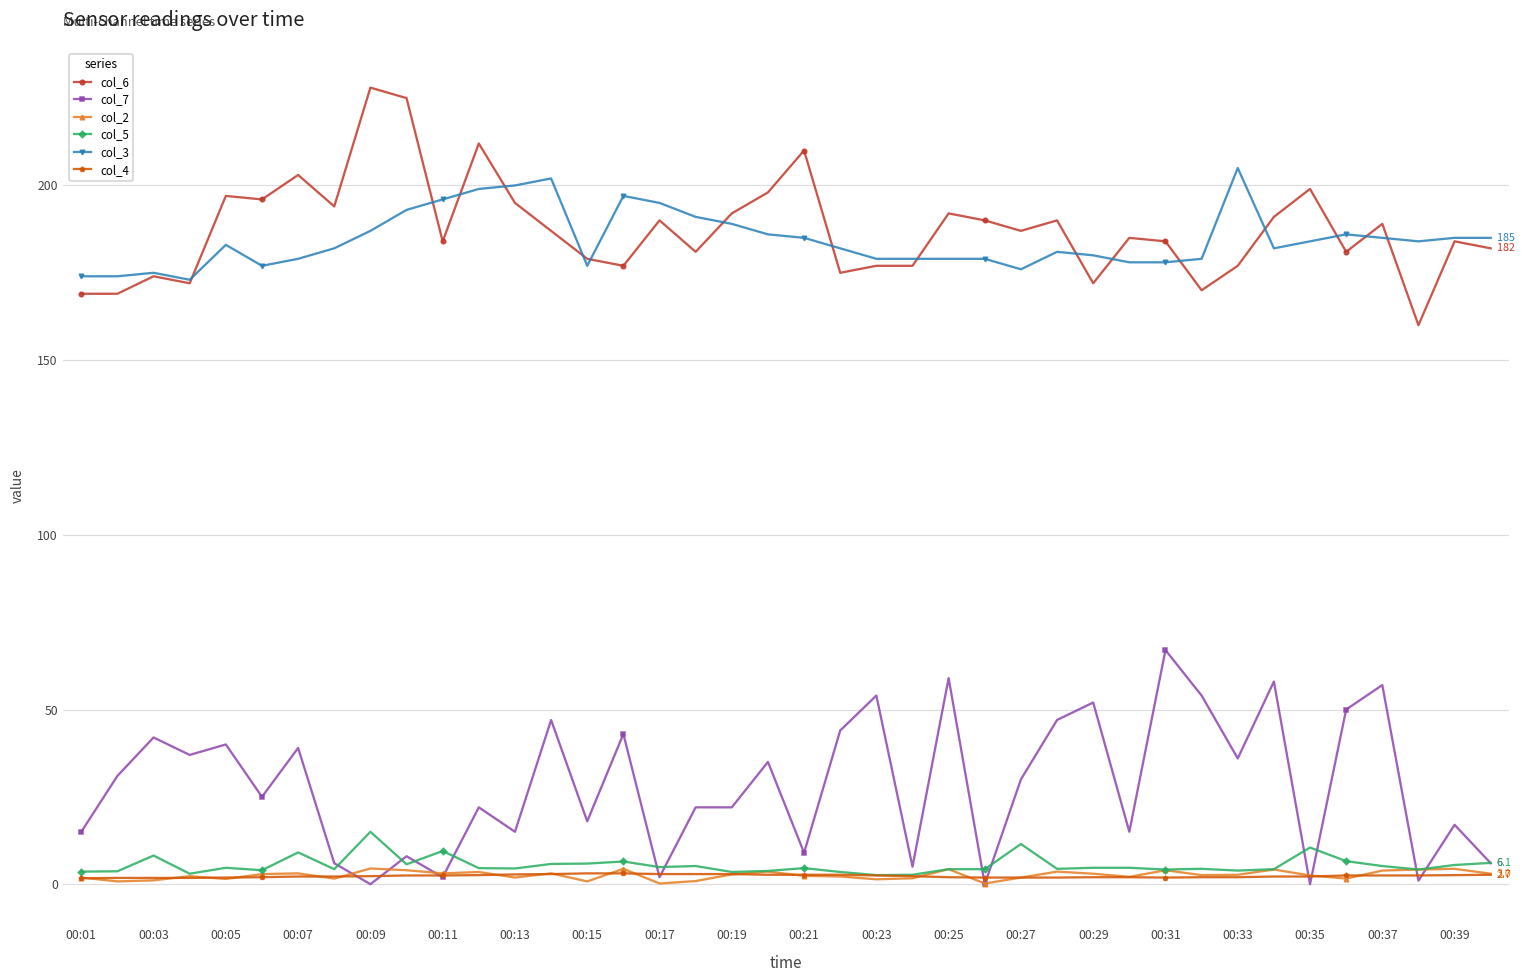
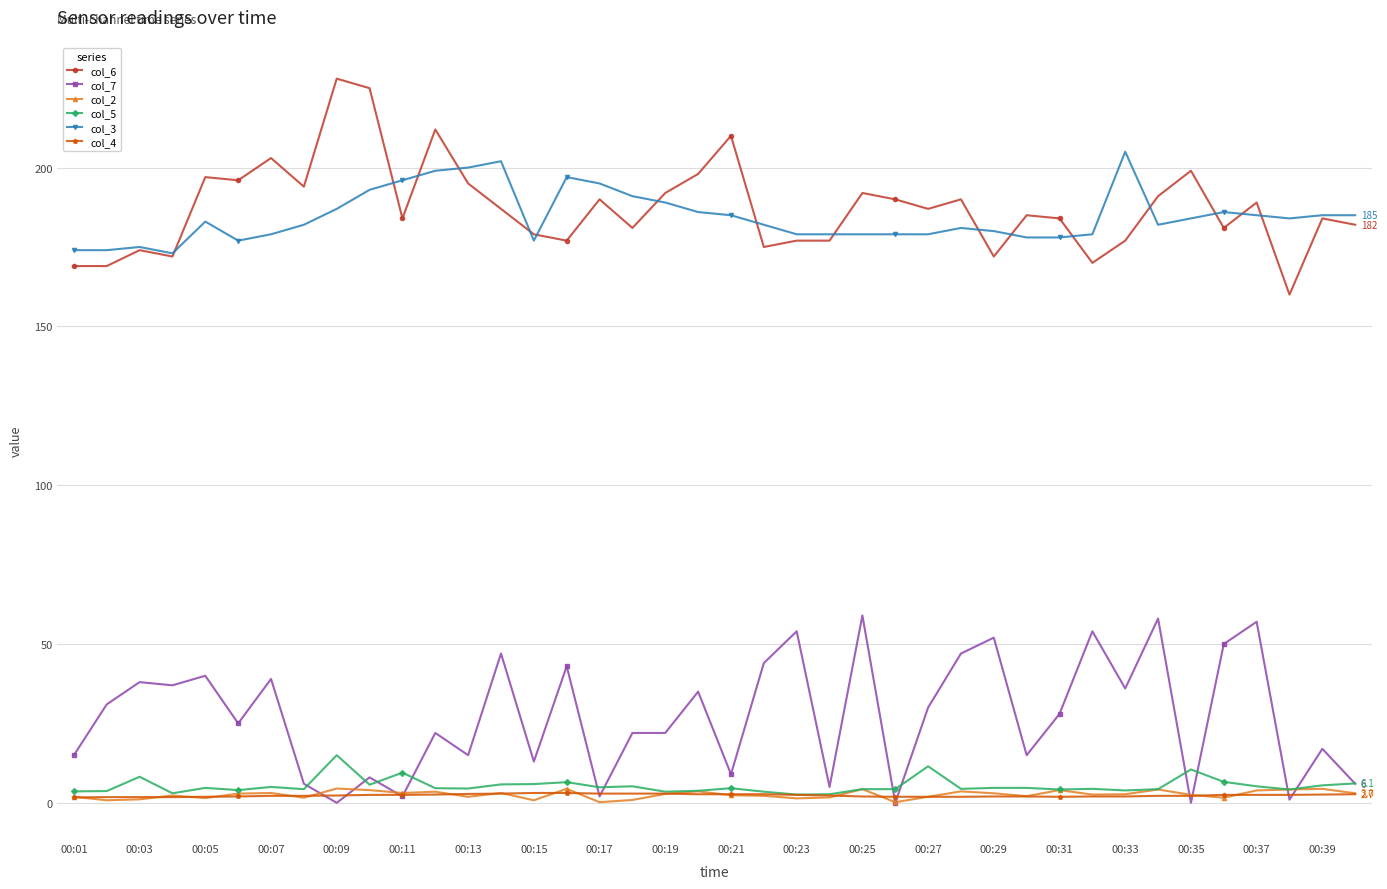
  {
    "col_7": {
      "00:01": 15,
-     "00:03": 42,
+     "00:03": 38,
      "00:05": 40,
      "00:07": 39,
      "00:09": 0,
      "00:13": 15,
-     "00:15": 18,
+     "00:15": 13,
      "00:17": 2,
      "00:19": 22,
      "00:21": 9,
      "00:23": 54,
      "00:25": 59,
      "00:27": 30,
      "00:29": 52,
-     "00:31": 67,
+     "00:31": 28,
      "00:33": 36,
      "00:35": 0,
      "00:37": 57,
      "00:39": 17
    },
    "col_5": {
      "00:01": 4,
      "00:03": 8,
      "00:05": 5,
-     "00:07": 9,
+     "00:07": 5,
      "00:09": 15,
      "00:11": 10,
      "00:13": 5,
      "00:15": 6,
      "00:17": 5,
      "00:21": 5,
      "00:27": 12,
      "00:29": 5,
      "00:33": 4,
      "00:35": 11,
      "00:37": 5,
      "00:39": 6
    },
    "col_3": {
      "00:01": 174,
      "00:03": 175,
      "00:05": 183,
      "00:07": 179,
      "00:09": 187,
      "00:11": 196,
      "00:13": 200,
      "00:15": 177,
      "00:17": 195,
      "00:19": 189,
      "00:21": 185,
      "00:23": 179,
      "00:25": 179,
-     "00:27": 176,
+     "00:27": 179,
      "00:29": 180,
      "00:31": 178,
      "00:33": 205,
      "00:35": 184,
      "00:37": 185,
      "00:39": 185
    }
  }
